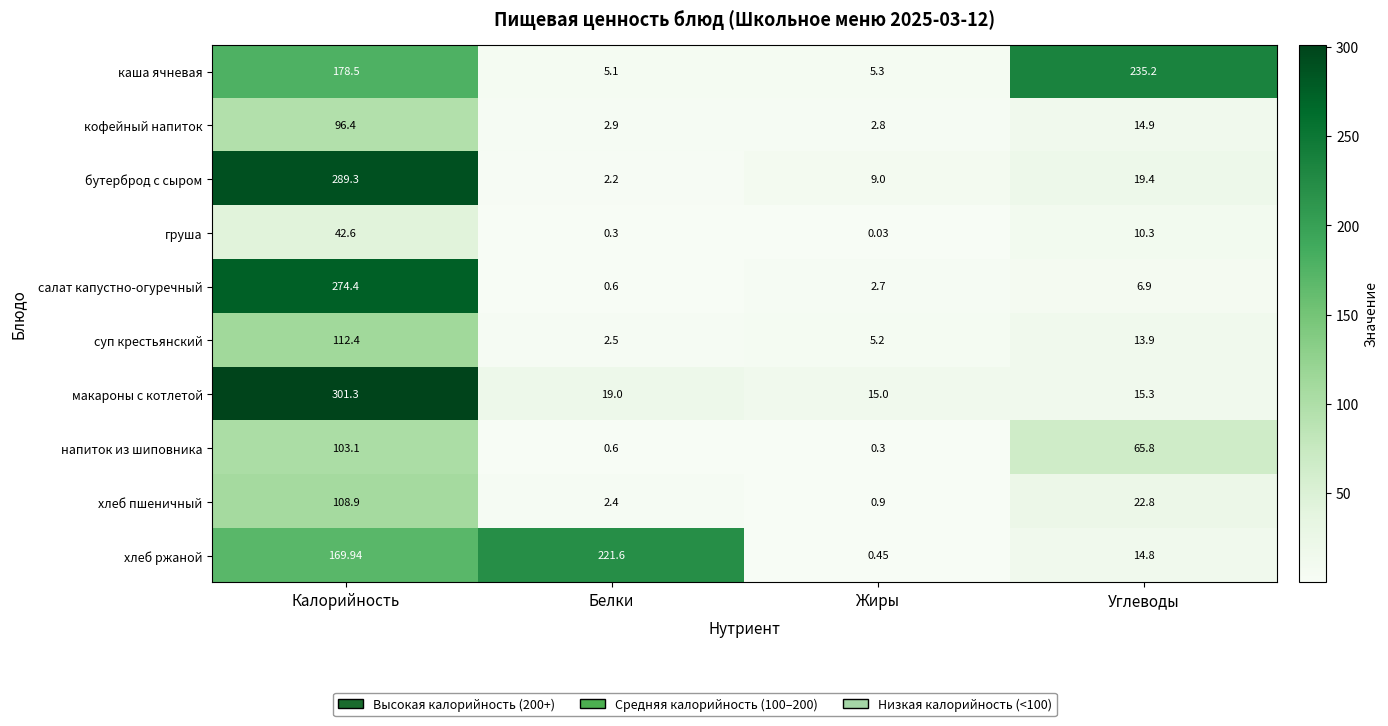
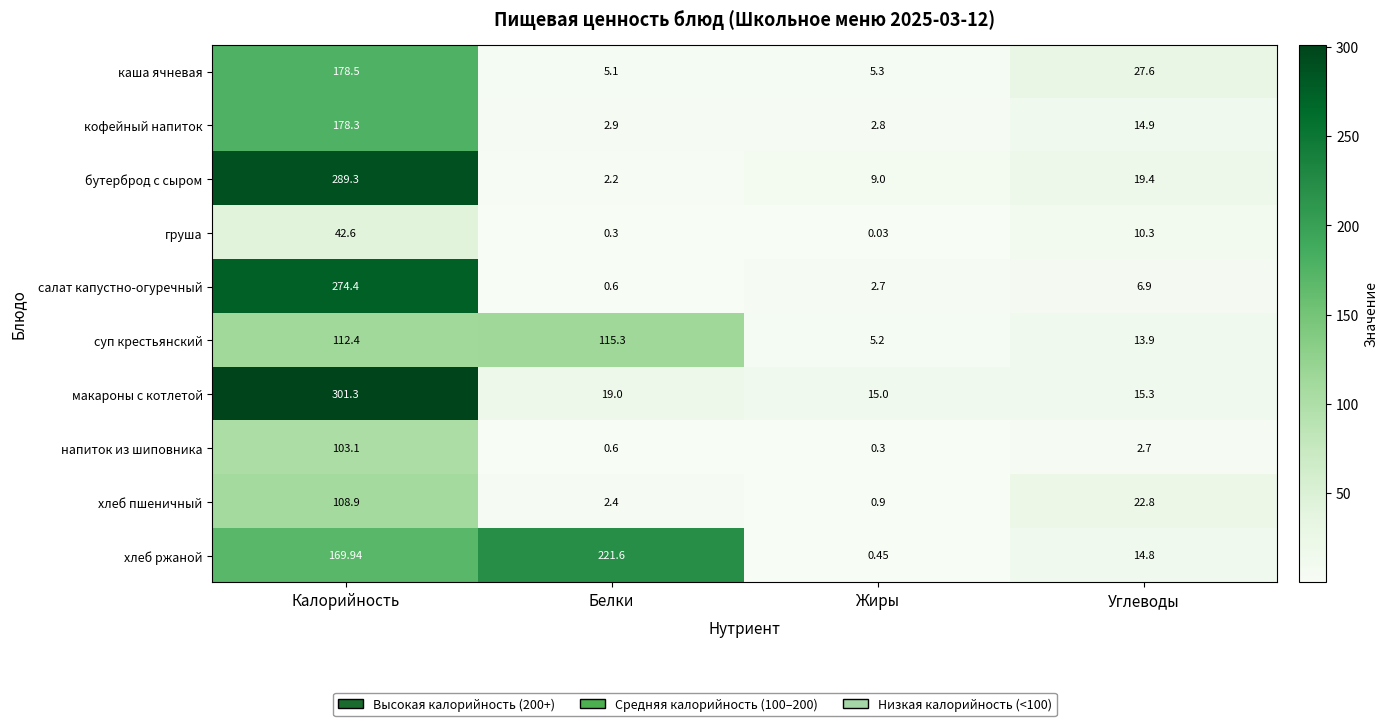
  {
    "каша ячневая": {
      "Калорийность": 178.5,
      "Белки": 5.1,
      "Жиры": 5.3,
-     "Углеводы": 235.2
+     "Углеводы": 27.6
    },
    "кофейный напиток": {
-     "Калорийность": 96.4,
+     "Калорийность": 178.3,
      "Белки": 2.9,
      "Жиры": 2.8,
      "Углеводы": 14.9
    },
    "бутерброд с сыром": {
      "Калорийность": 289.3,
      "Белки": 2.2,
      "Жиры": 9.0,
      "Углеводы": 19.4
    },
    "груша": {
      "Калорийность": 42.6,
      "Белки": 0.3,
      "Жиры": 0.03,
      "Углеводы": 10.3
    },
    "салат капустно-огуречный": {
      "Калорийность": 274.4,
      "Белки": 0.6,
      "Жиры": 2.7,
      "Углеводы": 6.9
    },
    "суп крестьянский": {
      "Калорийность": 112.4,
-     "Белки": 2.5,
+     "Белки": 115.3,
      "Жиры": 5.2,
      "Углеводы": 13.9
    },
    "макароны с котлетой": {
      "Калорийность": 301.3,
      "Белки": 19.0,
      "Жиры": 15.0,
      "Углеводы": 15.3
    },
    "напиток из шиповника": {
      "Калорийность": 103.1,
      "Белки": 0.6,
      "Жиры": 0.3,
-     "Углеводы": 65.8
+     "Углеводы": 2.7
    },
    "хлеб пшеничный": {
      "Калорийность": 108.9,
      "Белки": 2.4,
      "Жиры": 0.9,
      "Углеводы": 22.8
    },
    "хлеб ржаной": {
      "Калорийность": 169.94,
      "Белки": 221.6,
      "Жиры": 0.45,
      "Углеводы": 14.8
    }
  }
